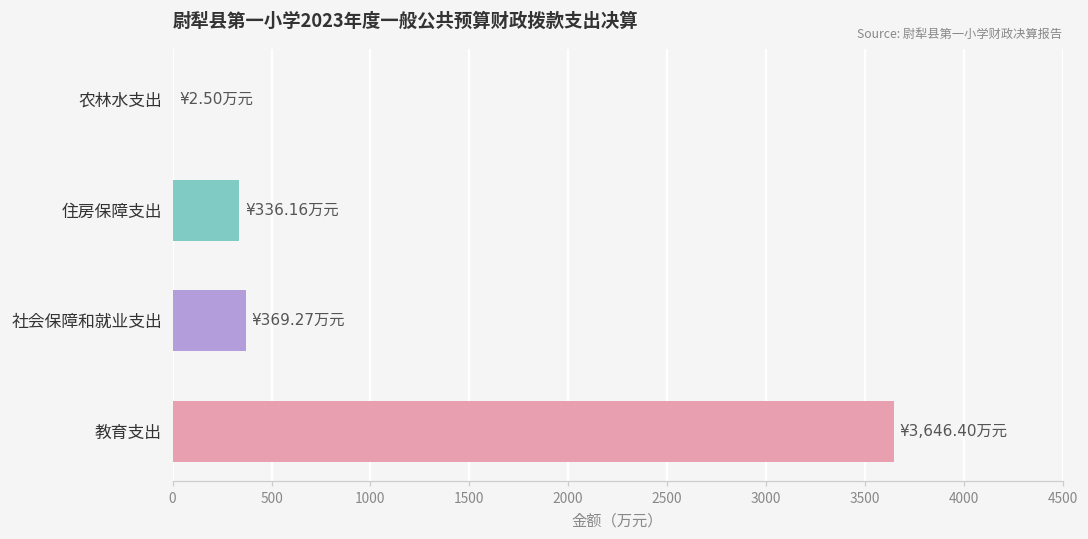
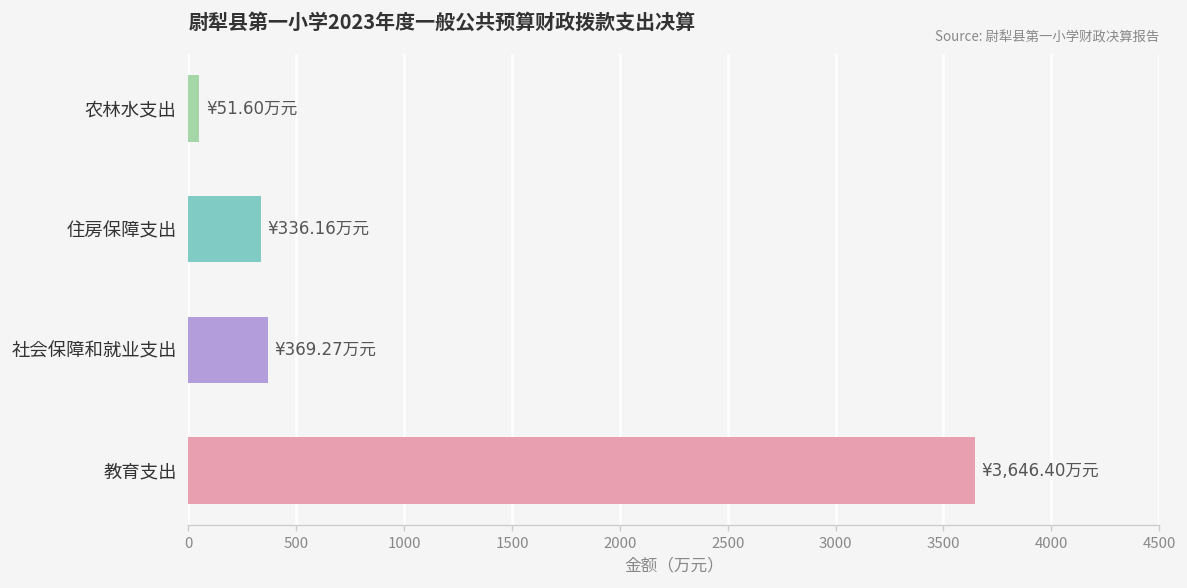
  {
-   "农林水支出": "¥2.50",
+   "农林水支出": "¥51.60",
    "住房保障支出": "¥336.16",
    "社会保障和就业支出": "¥369.27",
    "教育支出": "¥3,646.40"
  }
